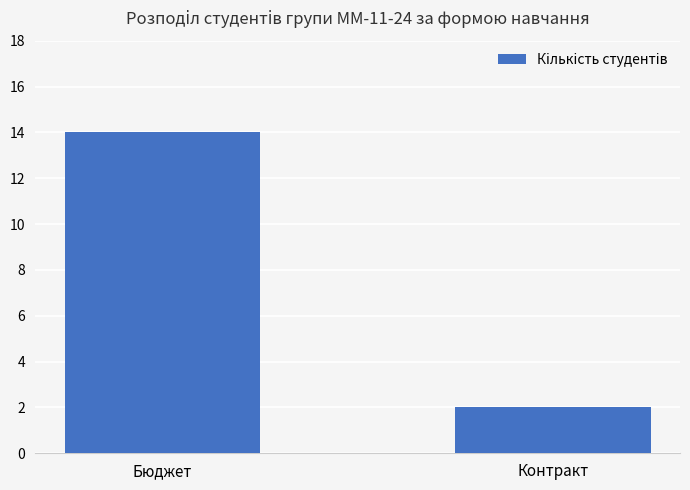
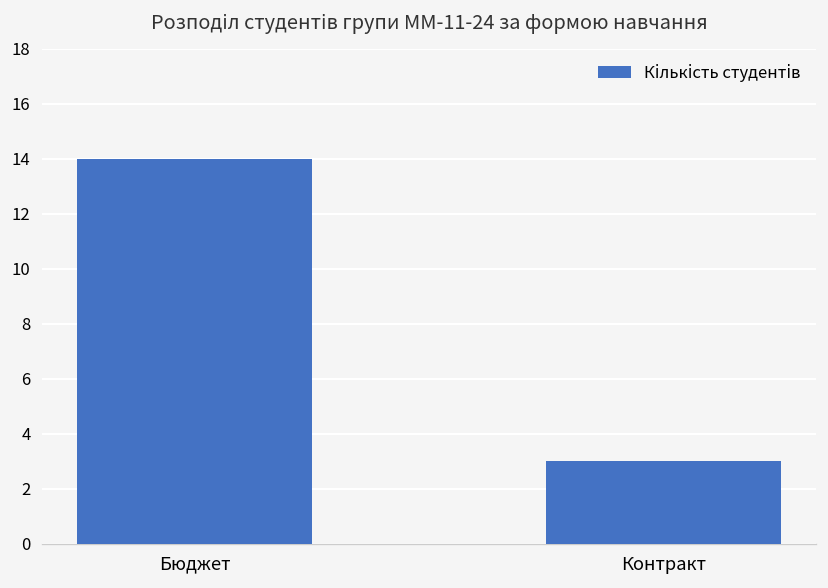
  {
    "Бюджет": 14,
-   "Контракт": 2
+   "Контракт": 3
  }
